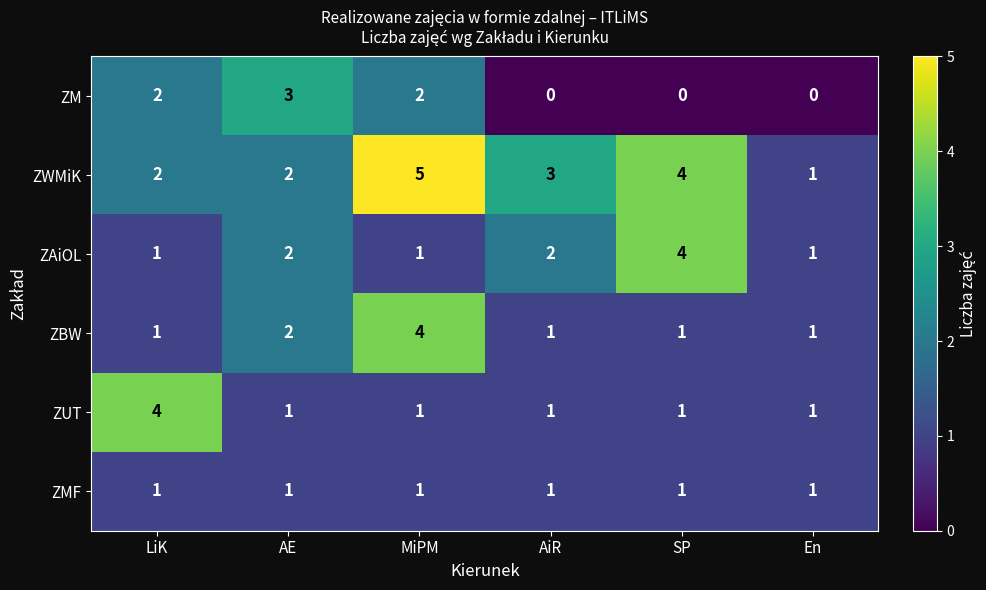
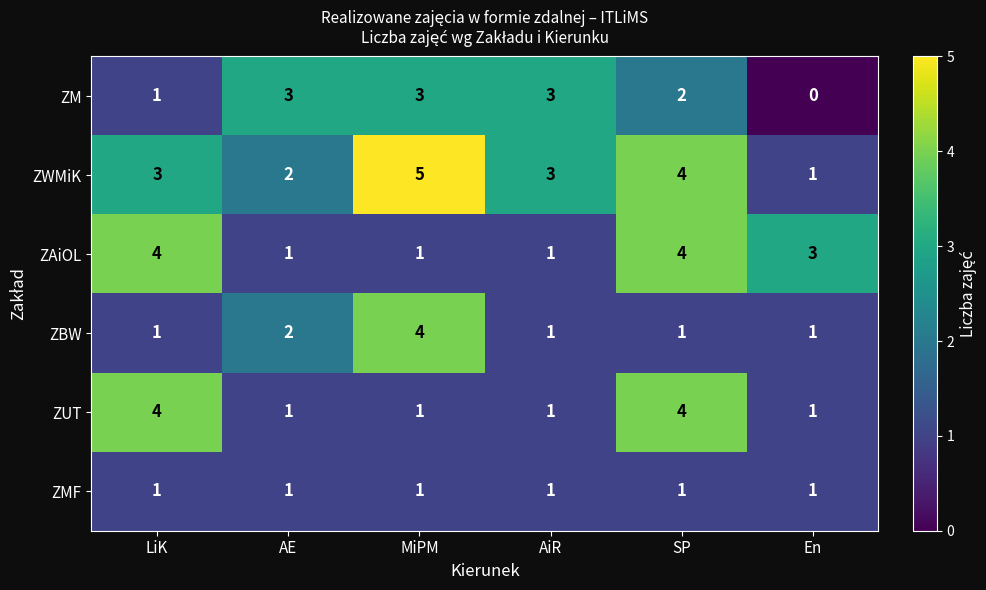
  {
    "ZM": {
-     "LiK": 2,
+     "LiK": 1,
      "AE": 3,
-     "MiPM": 2,
-     "AiR": 0,
-     "SP": 0,
+     "MiPM": 3,
+     "AiR": 3,
+     "SP": 2,
      "En": 0
    },
    "ZWMiK": {
-     "LiK": 2,
+     "LiK": 3,
      "AE": 2,
      "MiPM": 5,
      "AiR": 3,
      "SP": 4,
      "En": 1
    },
    "ZAiOL": {
-     "LiK": 1,
-     "AE": 2,
+     "LiK": 4,
+     "AE": 1,
      "MiPM": 1,
-     "AiR": 2,
+     "AiR": 1,
      "SP": 4,
-     "En": 1
+     "En": 3
    },
    "ZBW": {
      "LiK": 1,
      "AE": 2,
      "MiPM": 4,
      "AiR": 1,
      "SP": 1,
      "En": 1
    },
    "ZUT": {
      "LiK": 4,
      "AE": 1,
      "MiPM": 1,
      "AiR": 1,
-     "SP": 1,
+     "SP": 4,
      "En": 1
    },
    "ZMF": {
      "LiK": 1,
      "AE": 1,
      "MiPM": 1,
      "AiR": 1,
      "SP": 1,
      "En": 1
    }
  }
